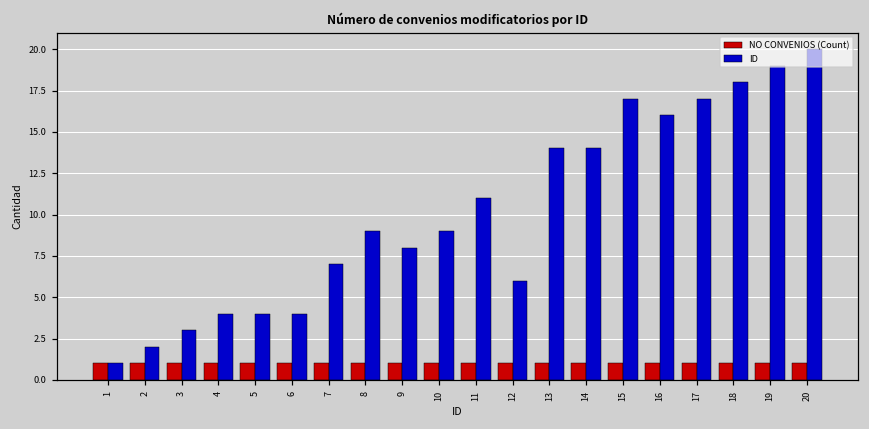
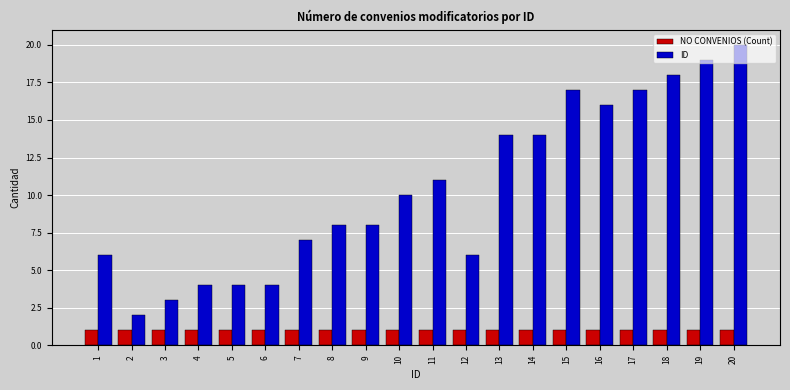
  {
    "NO CONVENIOS (Count)": {
      "1": 1,
      "2": 1,
      "3": 1,
      "4": 1,
      "5": 1,
      "6": 1,
      "7": 1,
      "8": 1,
      "9": 1,
      "10": 1,
      "11": 1,
      "12": 1,
      "13": 1,
      "14": 1,
      "15": 1,
      "16": 1,
      "17": 1,
      "18": 1,
      "19": 1,
      "20": 1
    },
    "ID": {
-     "1": 1,
+     "1": 6,
      "2": 2,
      "3": 3,
      "4": 4,
      "5": 4,
      "6": 4,
      "7": 7,
-     "8": 9,
+     "8": 8,
      "9": 8,
-     "10": 9,
+     "10": 10,
      "11": 11,
      "12": 6,
      "13": 14,
      "14": 14,
      "15": 17,
      "16": 16,
      "17": 17,
      "18": 18
    }
  }
